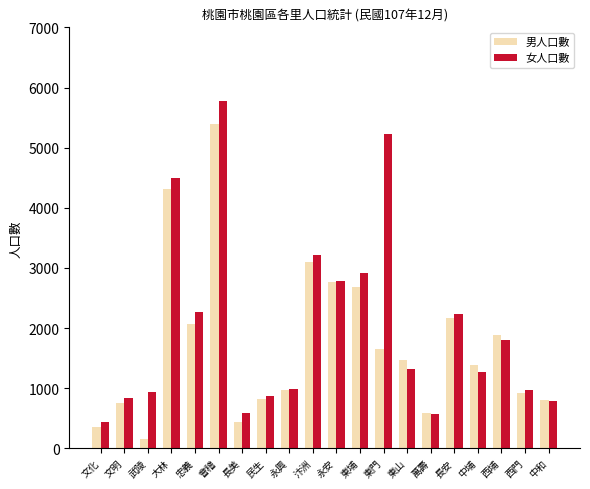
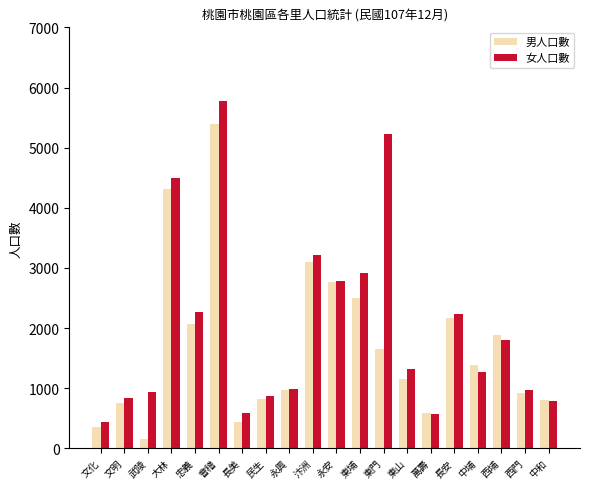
  {
    "男人口數": {
      "文化": 400,
      "文明": 800,
      "武陵": 200,
      "大林": 4300,
      "忠義": 2100,
      "會稽": 5400,
      "長美": 400,
      "民生": 800,
      "永興": 1000,
      "汴洲": 3100,
      "永安": 2800,
-     "東埔": 2700,
+     "東埔": 2500,
      "東門": 1700,
-     "東山": 1500,
+     "東山": 1100,
      "萬壽": 600,
      "長安": 2200,
      "中埔": 1400,
      "西埔": 1900,
      "西門": 900,
      "中和": 800
    },
    "女人口數": {
      "文化": 400,
      "文明": 800,
      "武陵": 900,
      "大林": 4500,
      "忠義": 2300,
      "會稽": 5800,
      "長美": 600,
      "民生": 900,
      "永興": 1000,
      "汴洲": 3200,
      "永安": 2800,
      "東埔": 2900,
      "東門": 5200,
      "東山": 1300,
      "萬壽": 600,
      "長安": 2200,
      "中埔": 1300,
      "西埔": 1800,
      "西門": 1000,
      "中和": 800
    }
  }
